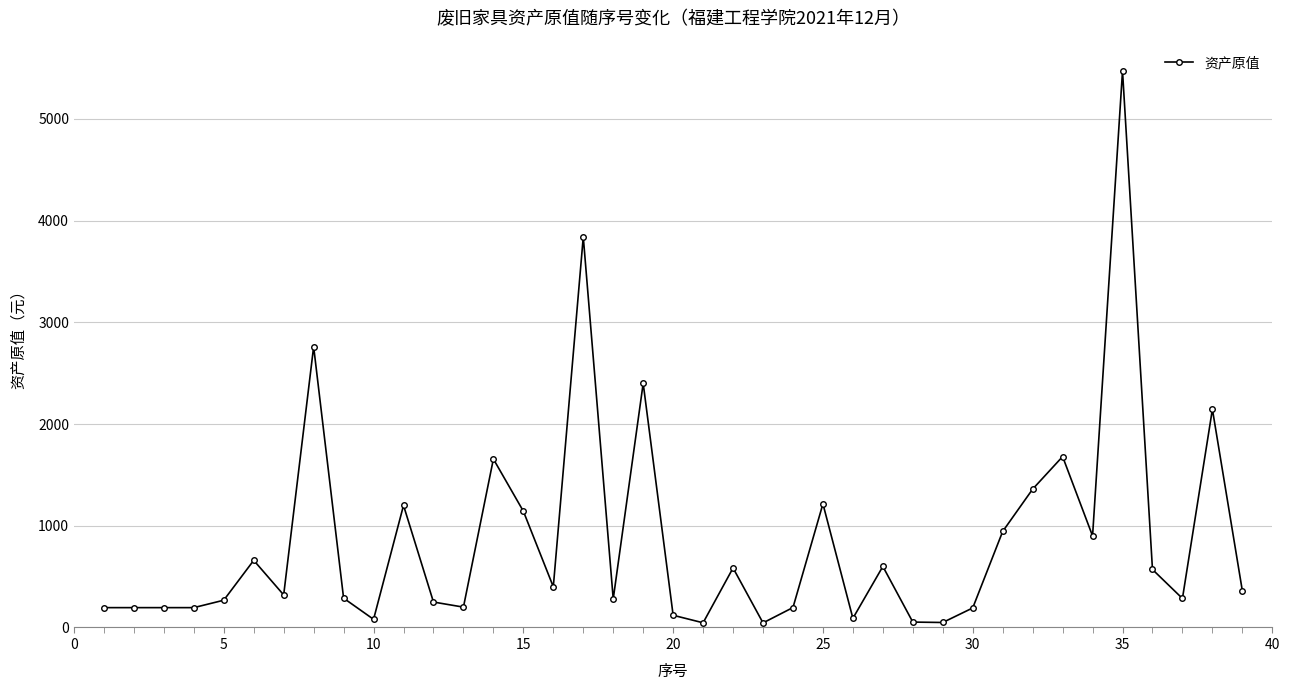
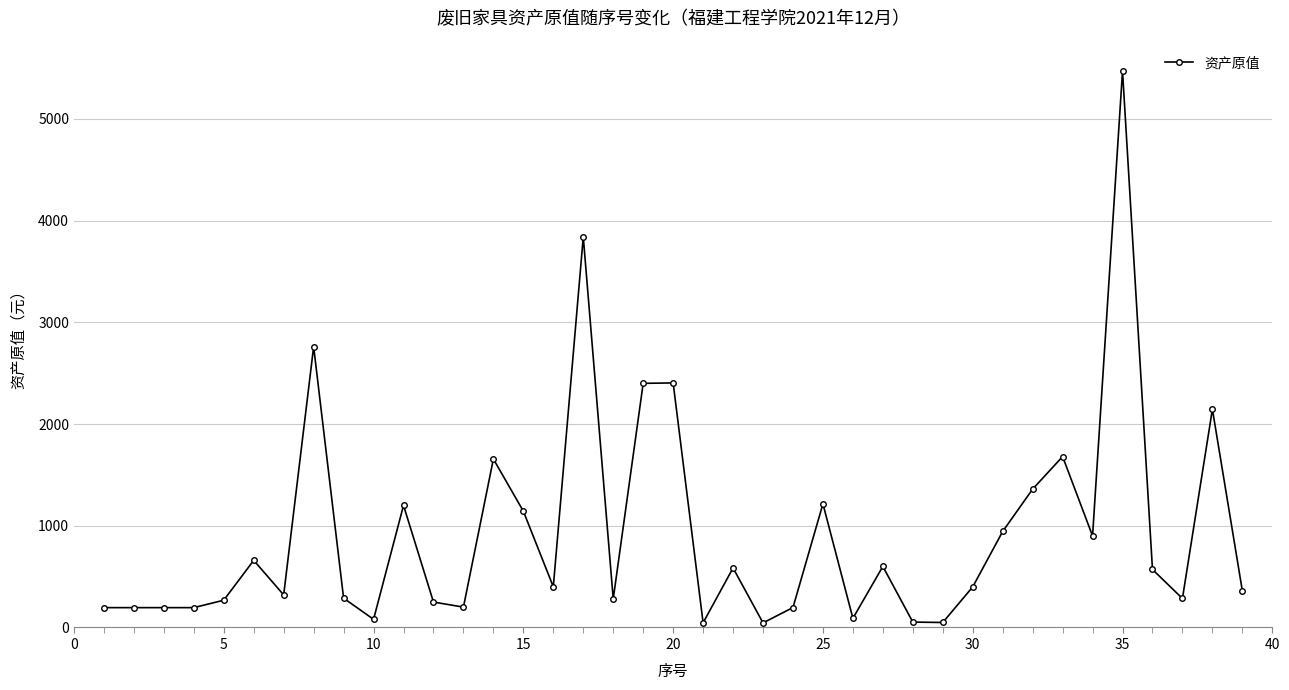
  {
    "5": 270,
    "10": 80,
    "15": 1140,
-   "20": 120,
+   "20": 2400,
    "25": 1220,
-   "30": 190,
+   "30": 400,
    "35": 5470
  }
